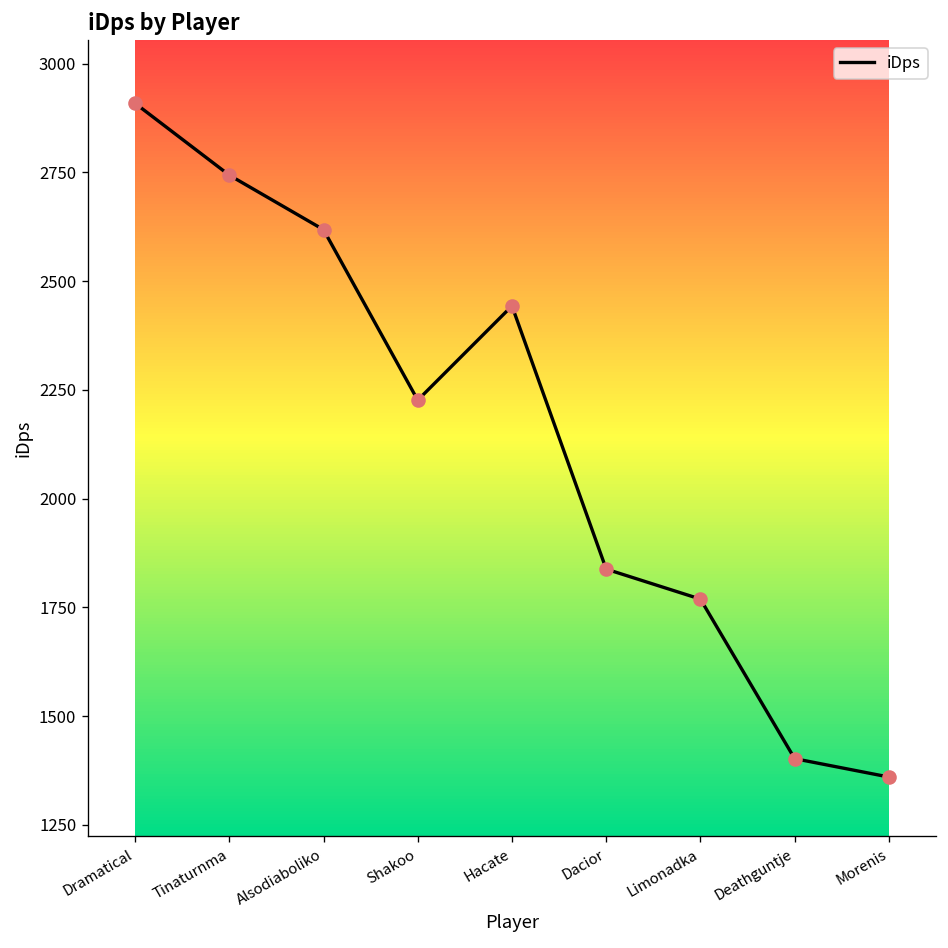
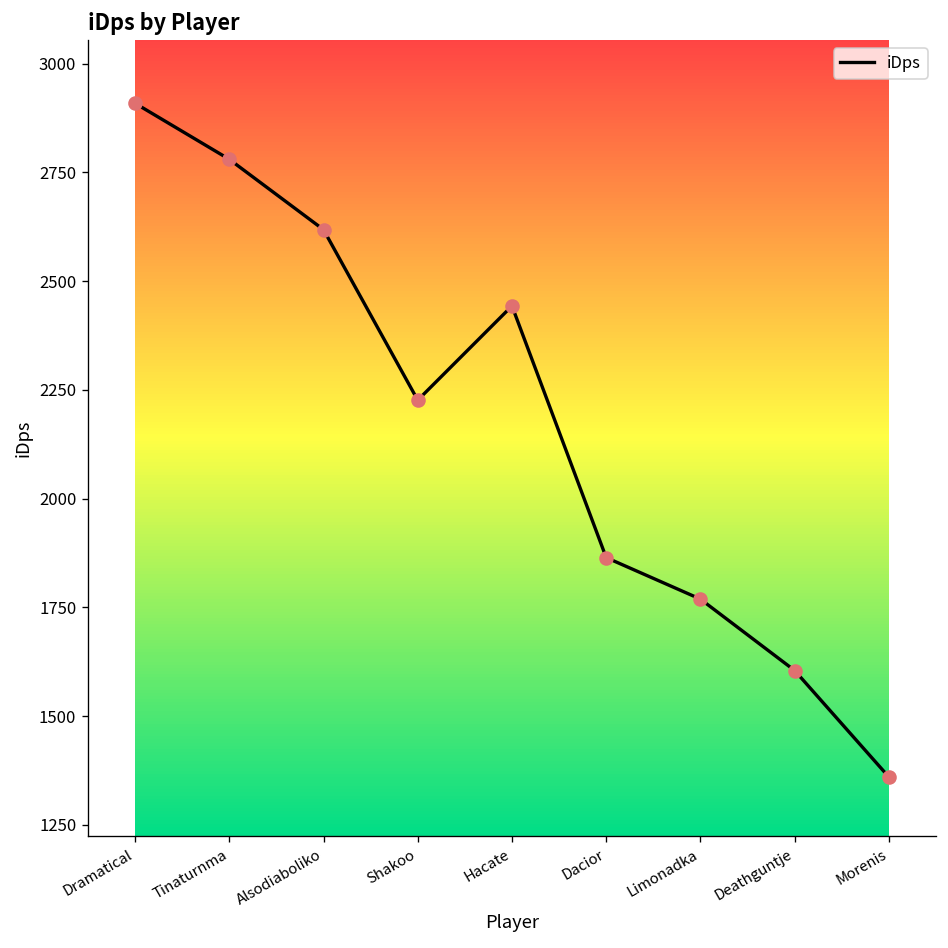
  {
    "Dramatical": 2910,
-   "Tinaturnma": 2740,
+   "Tinaturnma": 2780,
    "Alsodiaboliko": 2620,
    "Shakoo": 2230,
    "Hacate": 2440,
-   "Dacior": 1840,
+   "Dacior": 1860,
    "Limonadka": 1770,
-   "Deathguntje": 1400,
+   "Deathguntje": 1600,
    "Morenis": 1360
  }
